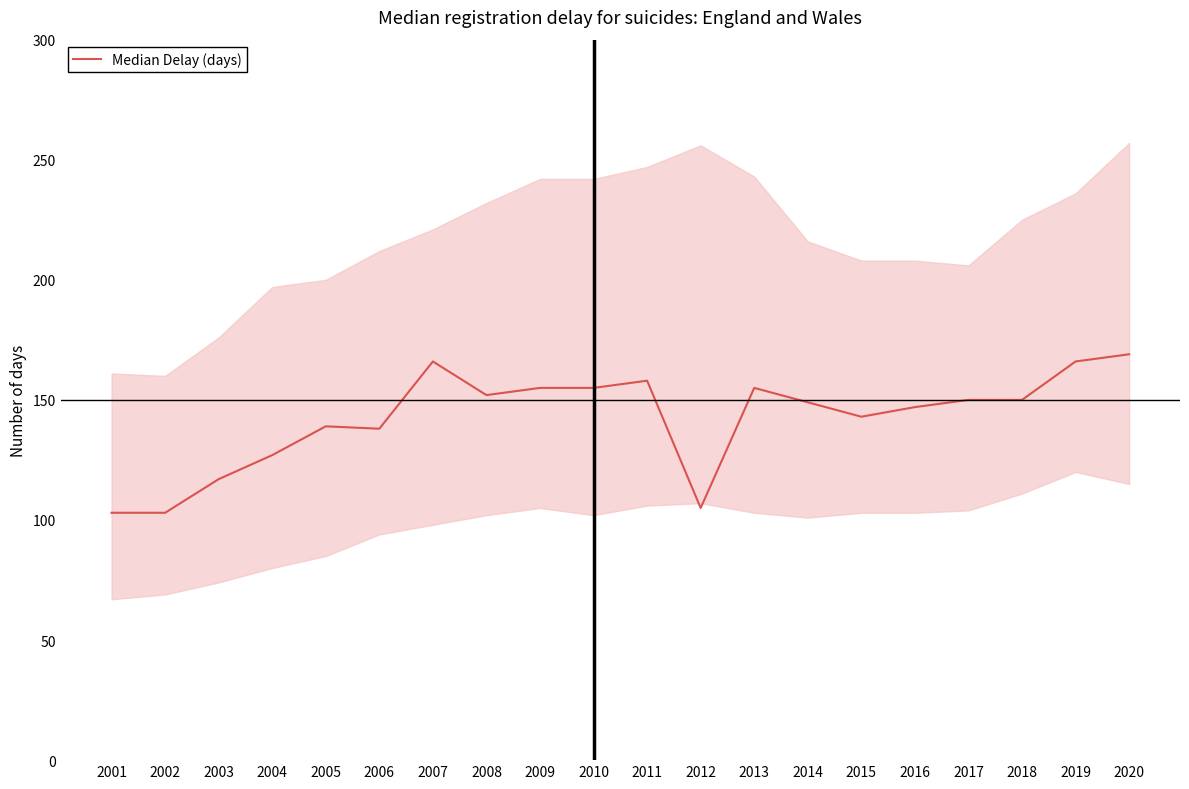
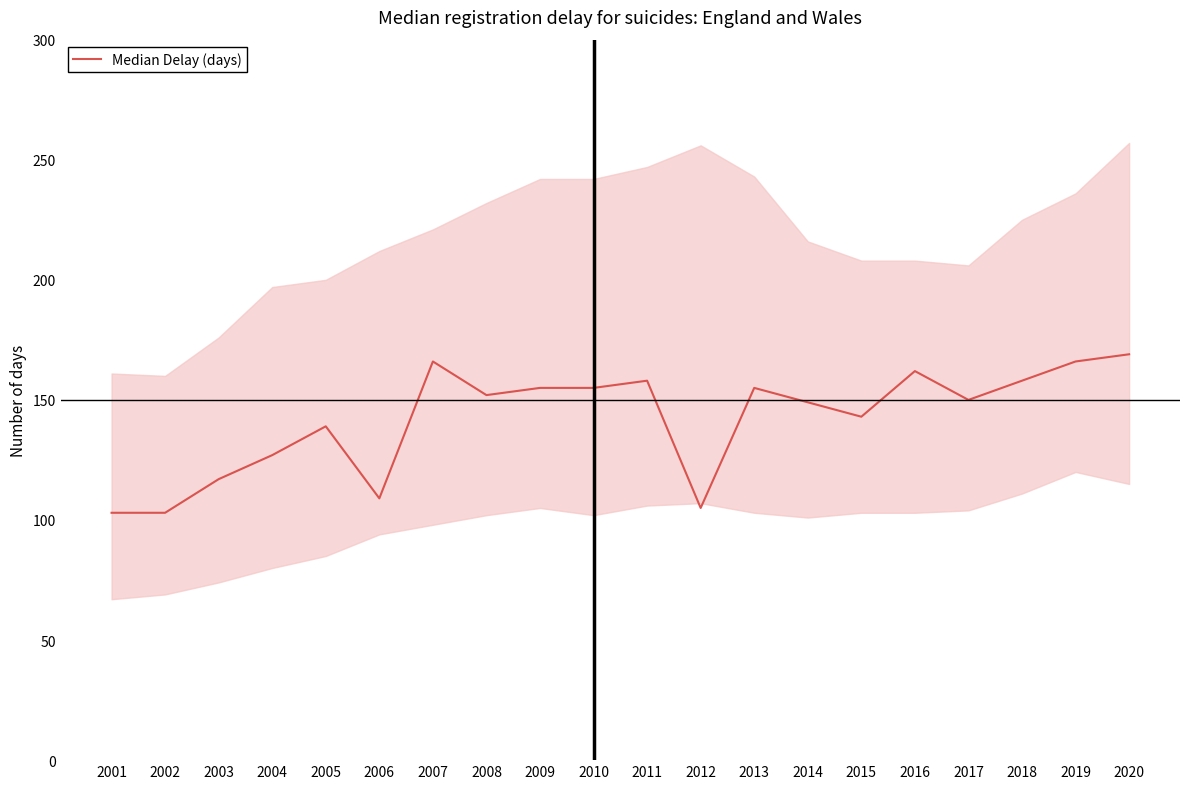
  {
    "Median Delay (days)": {
      "2001": 103,
      "2002": 103,
      "2003": 117,
      "2004": 127,
      "2005": 139,
-     "2006": 138,
+     "2006": 109,
      "2007": 166,
      "2008": 152,
      "2009": 155,
      "2010": 155,
      "2011": 158,
      "2012": 105,
      "2013": 155,
      "2014": 149,
      "2015": 143,
-     "2016": 147,
+     "2016": 162,
      "2017": 150,
-     "2018": 150,
+     "2018": 158,
      "2019": 166,
      "2020": 169
    }
  }
